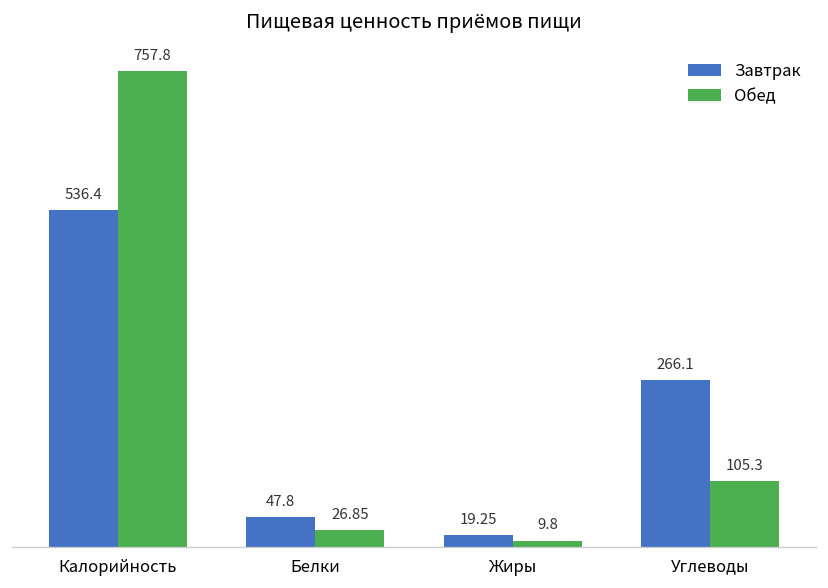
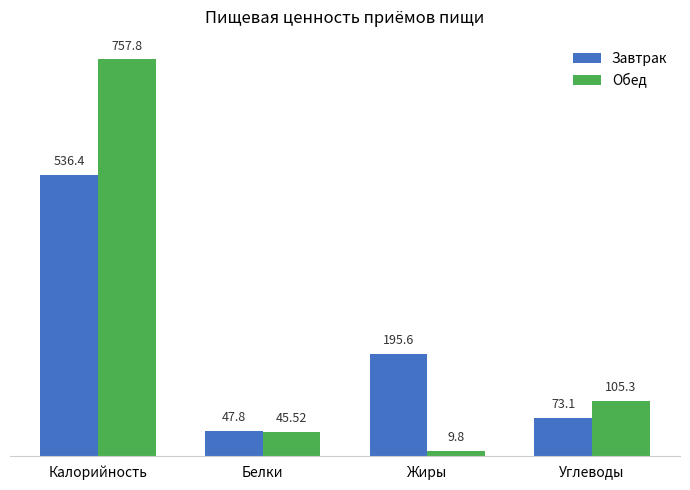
  {
    "Завтрак": {
      "Калорийность": 536.4,
      "Белки": 47.8,
-     "Жиры": 19.25,
-     "Углеводы": 266.1
+     "Жиры": 195.6,
+     "Углеводы": 73.1
    },
    "Обед": {
      "Калорийность": 757.8,
-     "Белки": 26.85,
+     "Белки": 45.52,
      "Жиры": 9.8,
      "Углеводы": 105.3
    }
  }
